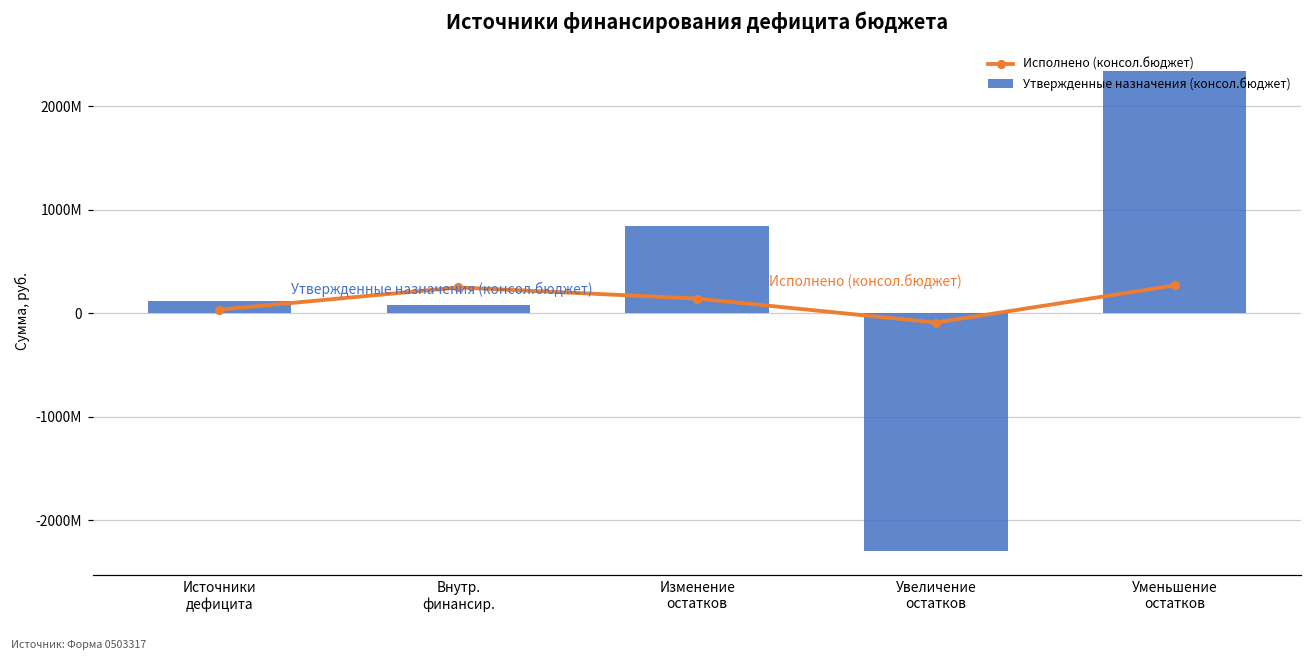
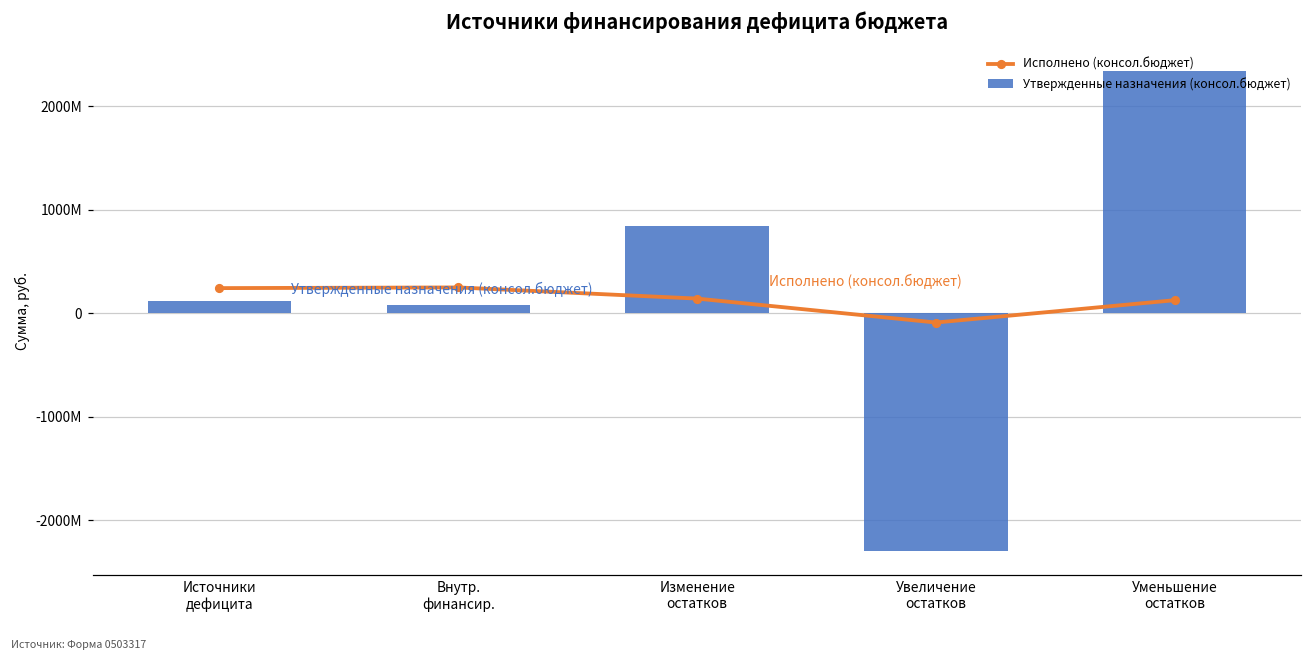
  {
    "Исполнено (консол.бюджет)": {
-     "Источники дефицита": 0,
+     "Источники дефицита": 200000000,
      "Внутр. финансир.": 200000000,
      "Изменение остатков": 100000000,
      "Увеличение остатков": -100000000,
-     "Уменьшение остатков": 300000000
+     "Уменьшение остатков": 100000000
    },
    "Утвержденные назначения (консол.бюджет)": {
      "Источники дефицита": 100000000,
      "Внутр. финансир.": 100000000,
      "Изменение остатков": 800000000,
      "Увеличение остатков": -2300000000,
      "Уменьшение остатков": 2300000000
    }
  }
